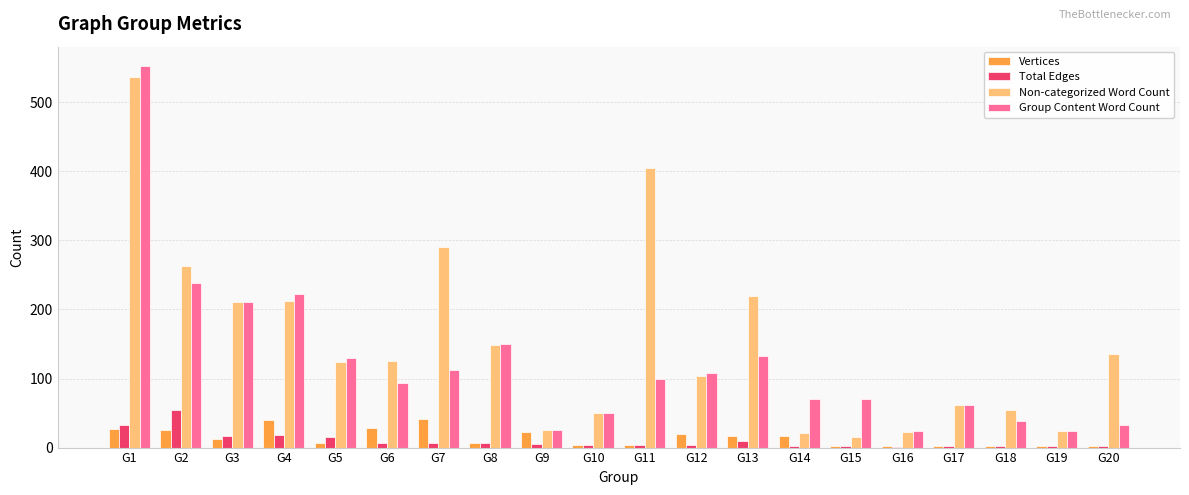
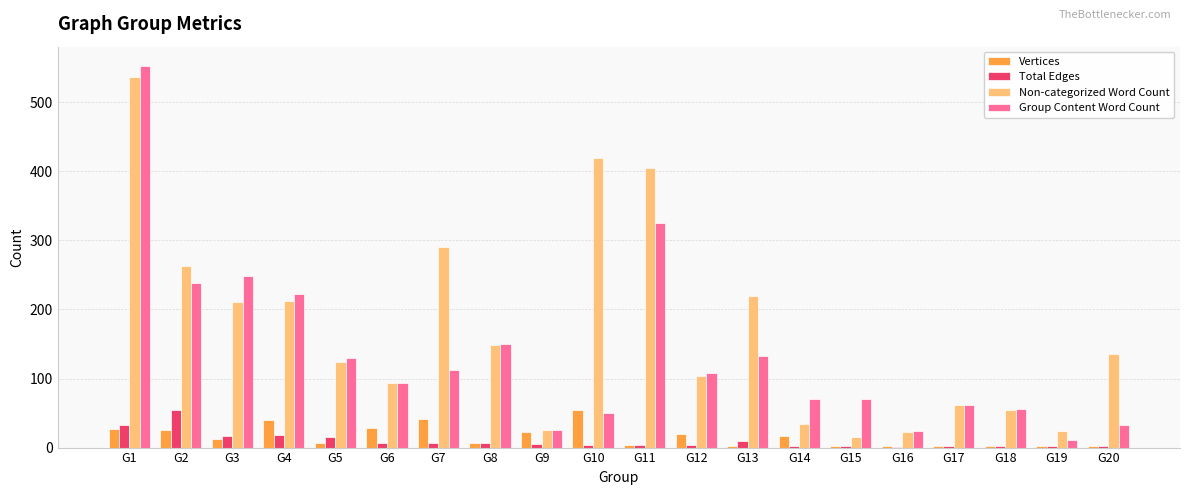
  {
    "Vertices": {
      "G1": 30,
      "G2": 30,
      "G3": 10,
      "G4": 40,
      "G5": 10,
      "G6": 30,
      "G7": 40,
      "G8": 10,
      "G9": 20,
-     "G10": 0,
+     "G10": 50,
      "G11": 0,
      "G12": 20,
-     "G13": 20,
+     "G13": 0,
      "G14": 20
    },
    "Total Edges": {
      "G1": 30,
      "G2": 60,
      "G3": 20,
      "G4": 20,
      "G5": 20,
      "G6": 10,
      "G7": 10,
      "G8": 10,
      "G9": 10,
      "G10": 0,
      "G11": 0,
      "G12": 0,
      "G13": 10
    },
    "Non-categorized Word Count": {
      "G1": 540,
      "G2": 260,
      "G3": 210,
      "G4": 210,
      "G5": 120,
-     "G6": 130,
+     "G6": 90,
      "G7": 290,
      "G8": 150,
      "G9": 30,
-     "G10": 50,
+     "G10": 420,
      "G11": 410,
      "G12": 100,
      "G13": 220,
-     "G14": 20,
+     "G14": 30,
      "G15": 20,
      "G16": 20,
      "G17": 60,
      "G18": 50,
      "G19": 20,
      "G20": 140
    },
    "Group Content Word Count": {
      "G1": 550,
      "G2": 240,
-     "G3": 210,
+     "G3": 250,
      "G4": 220,
      "G5": 130,
      "G6": 90,
      "G7": 110,
      "G8": 150,
      "G9": 30,
      "G10": 50,
-     "G11": 100,
+     "G11": 330,
      "G12": 110,
      "G13": 130,
      "G14": 70,
      "G15": 70,
      "G16": 20,
      "G17": 60,
-     "G18": 40,
-     "G19": 20,
+     "G18": 60,
+     "G19": 10,
      "G20": 30
    }
  }
